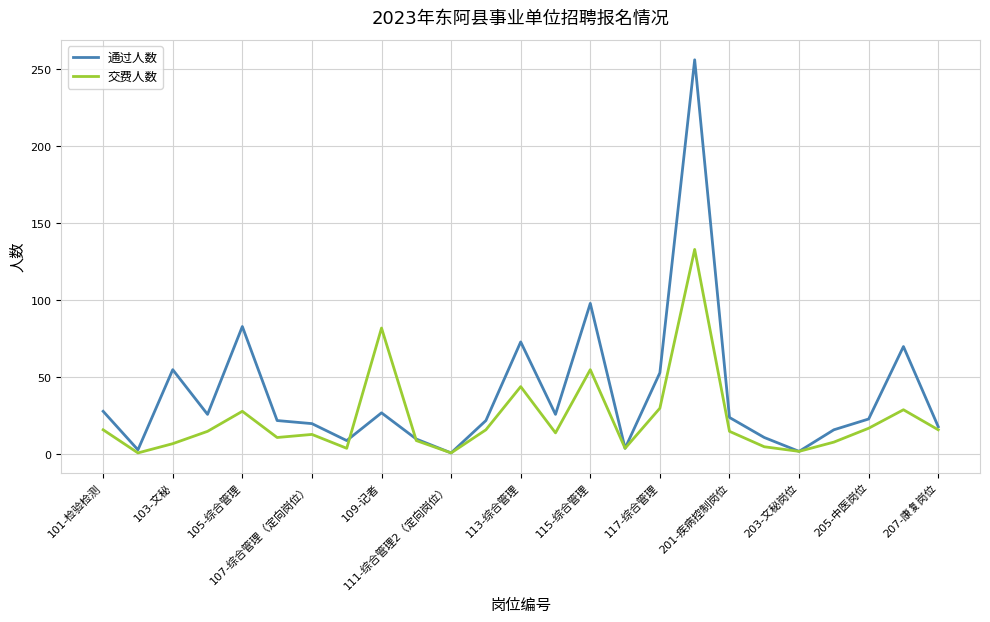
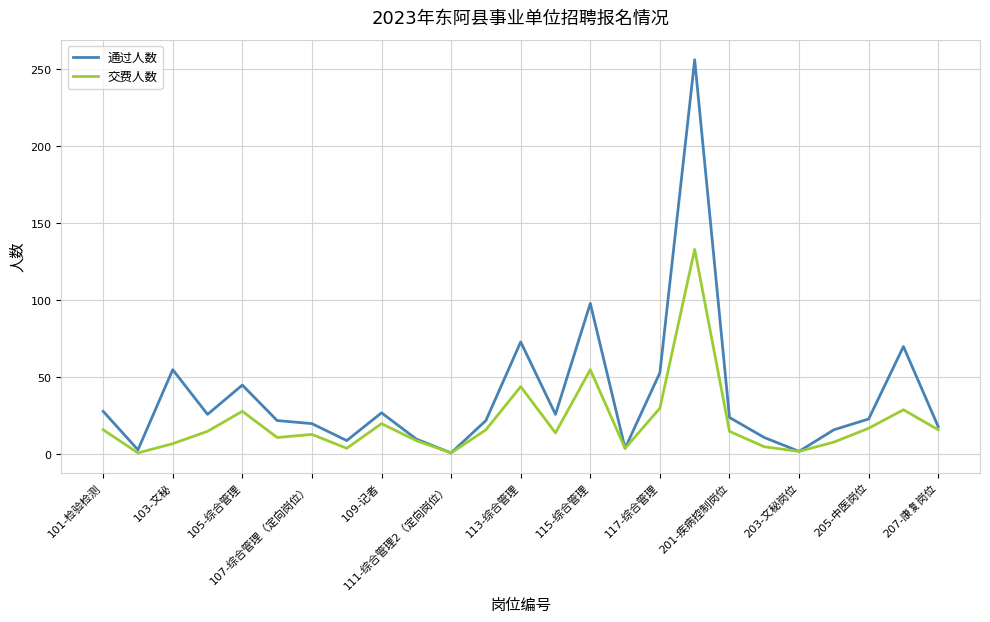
  {
    "通过人数": {
      "101-检验检测": 28,
      "103-文秘": 55,
-     "105-综合管理": 83,
+     "105-综合管理": 45,
      "107-综合管理（定向岗位）": 20,
      "109-记者": 27,
      "113-综合管理": 73,
      "115-综合管理": 98,
      "117-综合管理": 53,
      "201-疾病控制岗位": 24,
      "205-中医岗位": 23,
      "207-康复岗位": 18
    },
    "交费人数": {
      "101-检验检测": 16,
      "103-文秘": 7,
      "105-综合管理": 28,
      "107-综合管理（定向岗位）": 13,
-     "109-记者": 82,
+     "109-记者": 20,
      "113-综合管理": 44,
      "115-综合管理": 55,
      "117-综合管理": 30,
      "201-疾病控制岗位": 15,
      "205-中医岗位": 17,
      "207-康复岗位": 16
    }
  }
